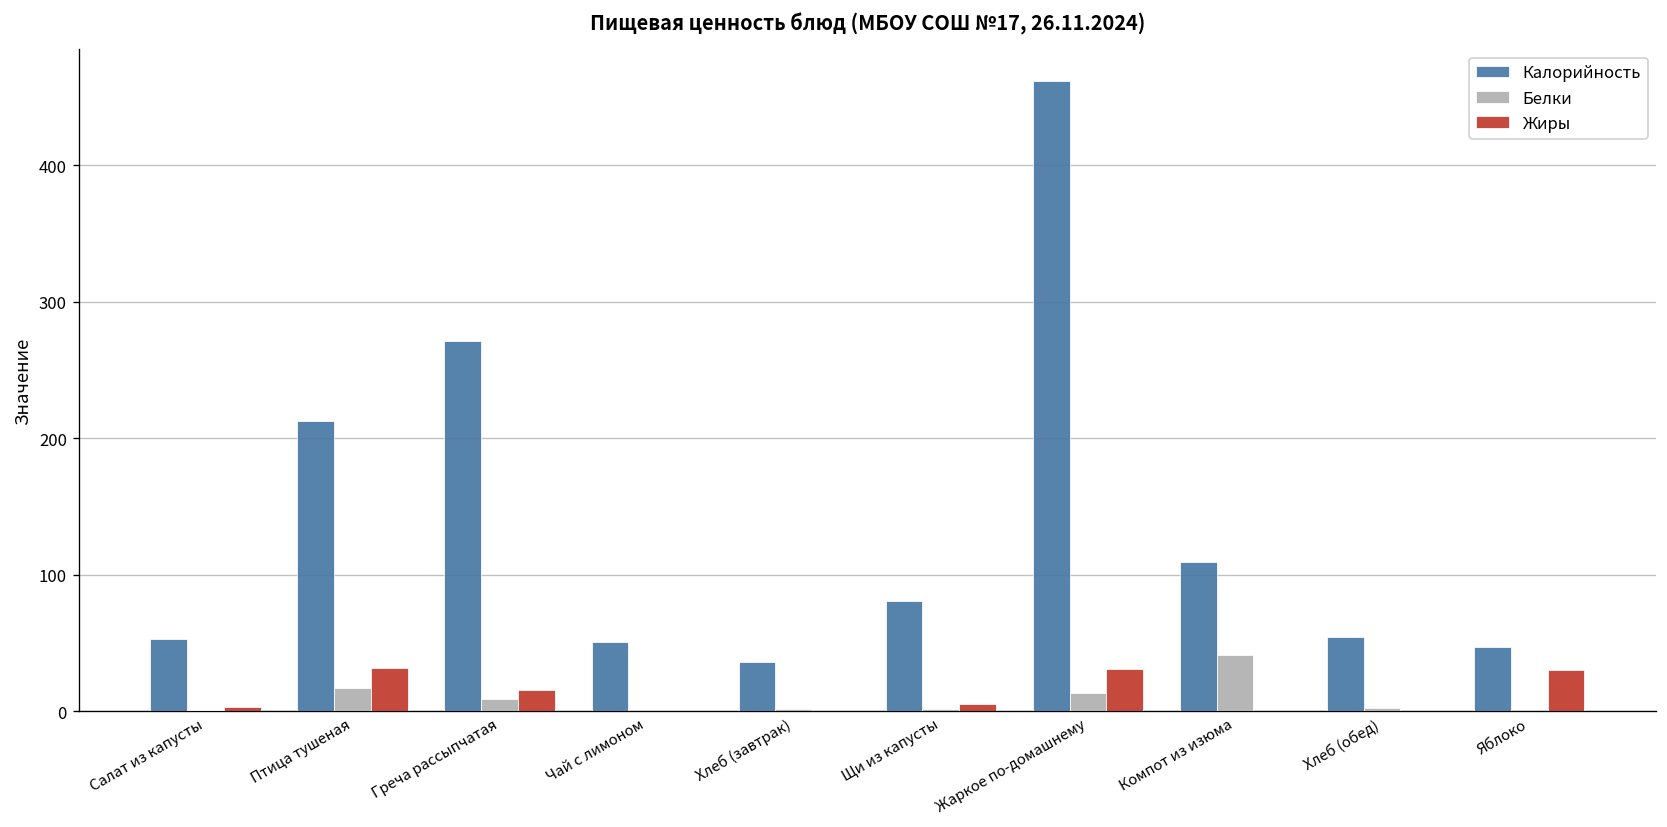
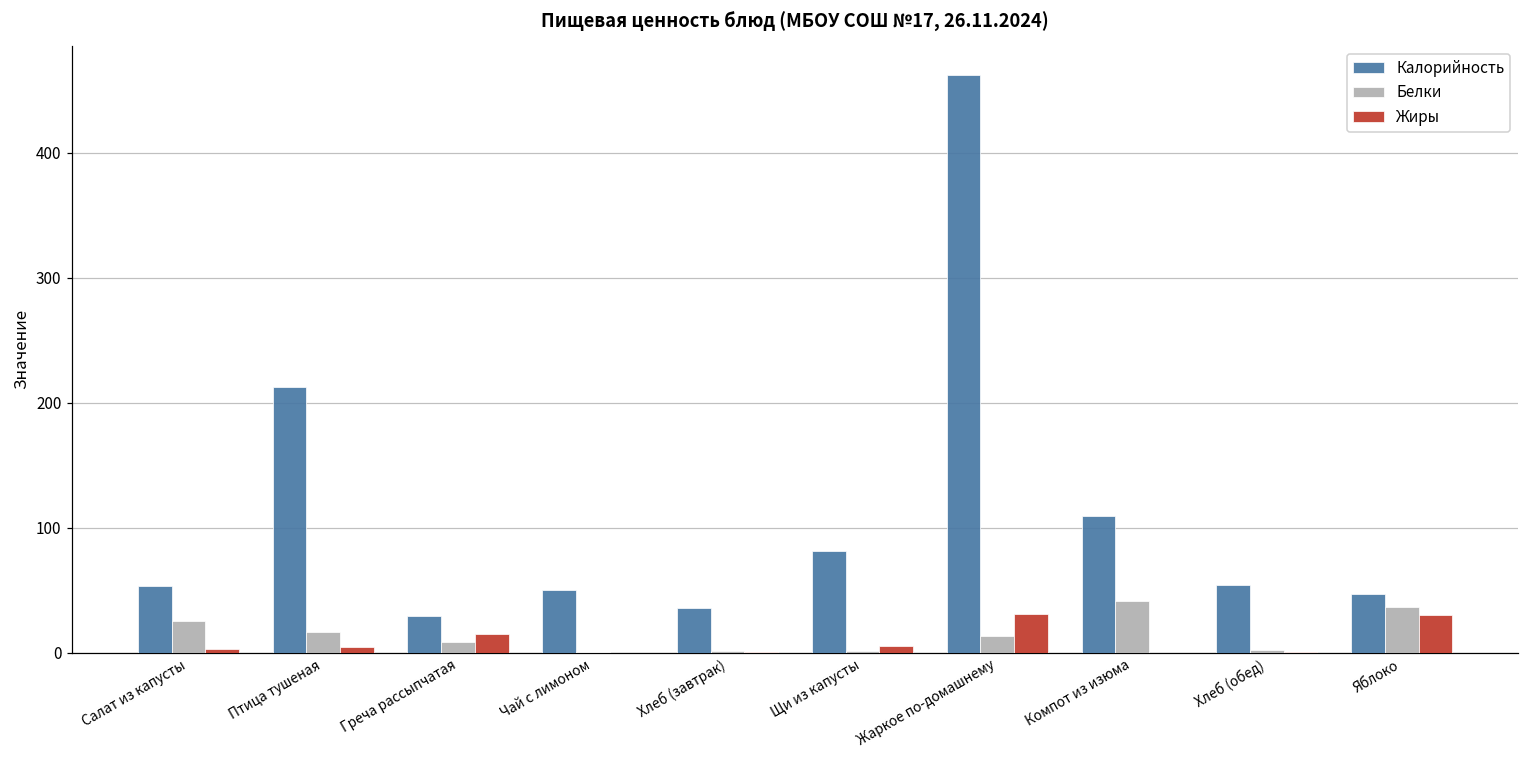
  {
    "Калорийность": {
      "Салат из капусты": 53,
      "Птица тушеная": 213,
-     "Греча рассыпчатая": 271,
+     "Греча рассыпчатая": 30,
      "Чай с лимоном": 50,
      "Хлеб (завтрак)": 36,
      "Щи из капусты": 81,
      "Жаркое по-домашнему": 462,
      "Компот из изюма": 109,
      "Хлеб (обед)": 54,
      "Яблоко": 47
    },
    "Белки": {
-     "Салат из капусты": 1,
+     "Салат из капусты": 26,
      "Птица тушеная": 17,
      "Греча рассыпчатая": 9,
      "Жаркое по-домашнему": 13,
      "Компот из изюма": 41,
-     "Яблоко": 0
+     "Яблоко": 37
    },
    "Жиры": {
      "Салат из капусты": 3,
-     "Птица тушеная": 32,
+     "Птица тушеная": 4,
      "Греча рассыпчатая": 15,
      "Щи из капусты": 6,
      "Жаркое по-домашнему": 31,
      "Компот из изюма": 0,
      "Яблоко": 30
    }
  }
